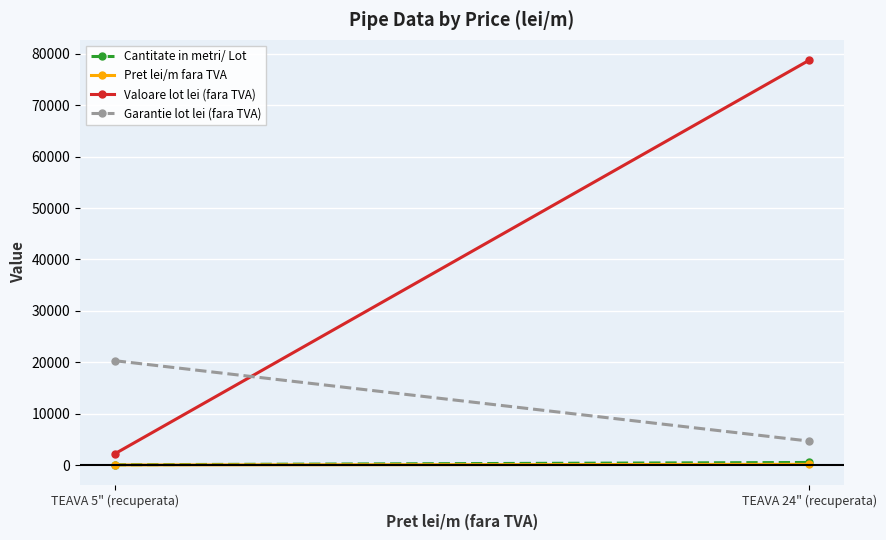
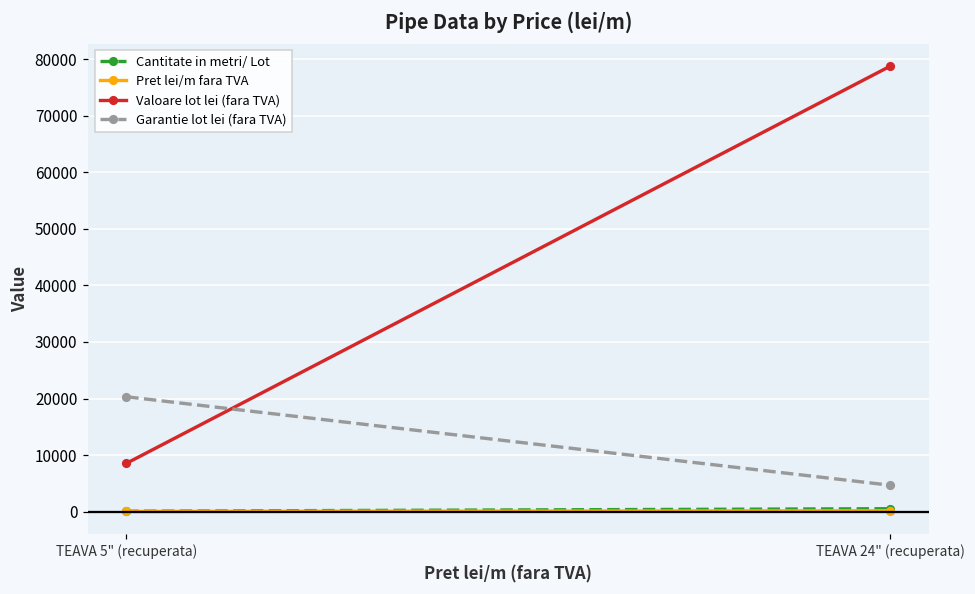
  {
    "Valoare lot lei (fara TVA)": {
-     "TEAVA 5\" (recuperata)": 2000,
+     "TEAVA 5\" (recuperata)": 9000,
      "TEAVA 24\" (recuperata)": 79000
    },
    "Garantie lot lei (fara TVA)": {
      "TEAVA 5\" (recuperata)": 20000,
      "TEAVA 24\" (recuperata)": 5000
    }
  }
